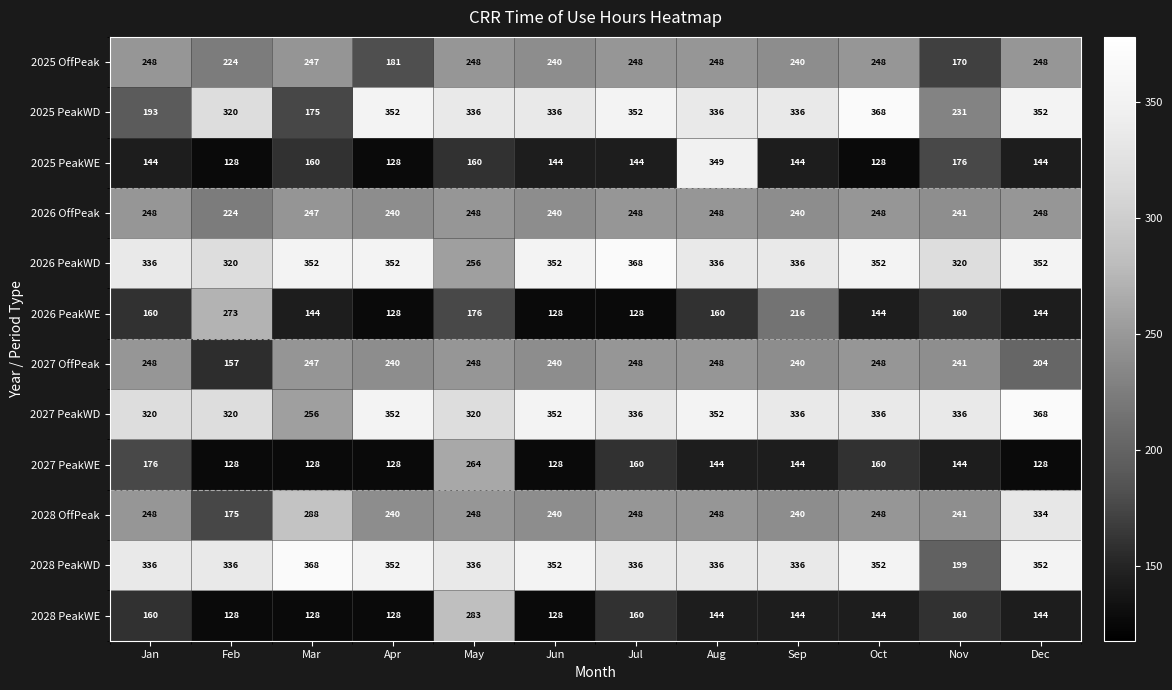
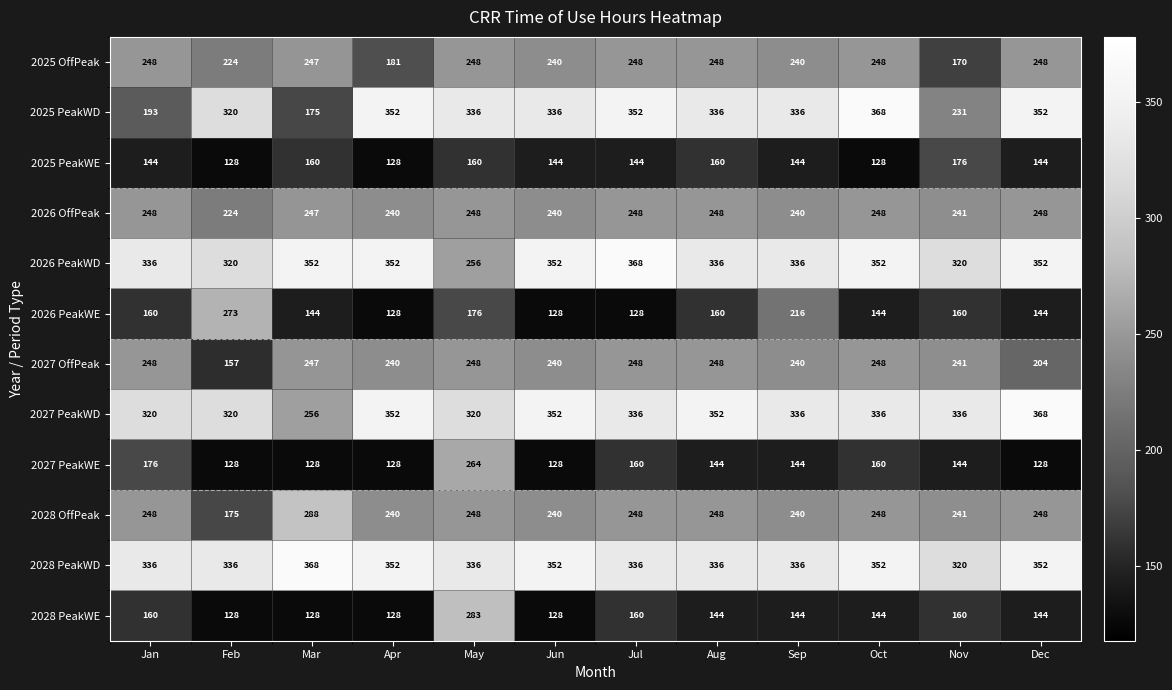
  {
    "2025 OffPeak": {
      "Jan": 248,
      "Feb": 224,
      "Mar": 247,
      "Apr": 181,
      "May": 248,
      "Jun": 240,
      "Jul": 248,
      "Aug": 248,
      "Sep": 240,
      "Oct": 248,
      "Nov": 170,
      "Dec": 248
    },
    "2025 PeakWD": {
      "Jan": 193,
      "Feb": 320,
      "Mar": 175,
      "Apr": 352,
      "May": 336,
      "Jun": 336,
      "Jul": 352,
      "Aug": 336,
      "Sep": 336,
      "Oct": 368,
      "Nov": 231,
      "Dec": 352
    },
    "2025 PeakWE": {
      "Jan": 144,
      "Feb": 128,
      "Mar": 160,
      "Apr": 128,
      "May": 160,
      "Jun": 144,
      "Jul": 144,
-     "Aug": 349,
+     "Aug": 160,
      "Sep": 144,
      "Oct": 128,
      "Nov": 176,
      "Dec": 144
    },
    "2026 OffPeak": {
      "Jan": 248,
      "Feb": 224,
      "Mar": 247,
      "Apr": 240,
      "May": 248,
      "Jun": 240,
      "Jul": 248,
      "Aug": 248,
      "Sep": 240,
      "Oct": 248,
      "Nov": 241,
      "Dec": 248
    },
    "2026 PeakWD": {
      "Jan": 336,
      "Feb": 320,
      "Mar": 352,
      "Apr": 352,
      "May": 256,
      "Jun": 352,
      "Jul": 368,
      "Aug": 336,
      "Sep": 336,
      "Oct": 352,
      "Nov": 320,
      "Dec": 352
    },
    "2026 PeakWE": {
      "Jan": 160,
      "Feb": 273,
      "Mar": 144,
      "Apr": 128,
      "May": 176,
      "Jun": 128,
      "Jul": 128,
      "Aug": 160,
      "Sep": 216,
      "Oct": 144,
      "Nov": 160,
      "Dec": 144
    },
    "2027 OffPeak": {
      "Jan": 248,
      "Feb": 157,
      "Mar": 247,
      "Apr": 240,
      "May": 248,
      "Jun": 240,
      "Jul": 248,
      "Aug": 248,
      "Sep": 240,
      "Oct": 248,
      "Nov": 241,
      "Dec": 204
    },
    "2027 PeakWD": {
      "Jan": 320,
      "Feb": 320,
      "Mar": 256,
      "Apr": 352,
      "May": 320,
      "Jun": 352,
      "Jul": 336,
      "Aug": 352,
      "Sep": 336,
      "Oct": 336,
      "Nov": 336,
      "Dec": 368
    },
    "2027 PeakWE": {
      "Jan": 176,
      "Feb": 128,
      "Mar": 128,
      "Apr": 128,
      "May": 264,
      "Jun": 128,
      "Jul": 160,
      "Aug": 144,
      "Sep": 144,
      "Oct": 160,
      "Nov": 144,
      "Dec": 128
    },
    "2028 OffPeak": {
      "Jan": 248,
      "Feb": 175,
      "Mar": 288,
      "Apr": 240,
      "May": 248,
      "Jun": 240,
      "Jul": 248,
      "Aug": 248,
      "Sep": 240,
      "Oct": 248,
      "Nov": 241,
-     "Dec": 334
+     "Dec": 248
    },
    "2028 PeakWD": {
      "Jan": 336,
      "Feb": 336,
      "Mar": 368,
      "Apr": 352,
      "May": 336,
      "Jun": 352,
      "Jul": 336,
      "Aug": 336,
      "Sep": 336,
      "Oct": 352,
-     "Nov": 199,
+     "Nov": 320,
      "Dec": 352
    },
    "2028 PeakWE": {
      "Jan": 160,
      "Feb": 128,
      "Mar": 128,
      "Apr": 128,
      "May": 283,
      "Jun": 128,
      "Jul": 160,
      "Aug": 144,
      "Sep": 144,
      "Oct": 144,
      "Nov": 160,
      "Dec": 144
    }
  }
